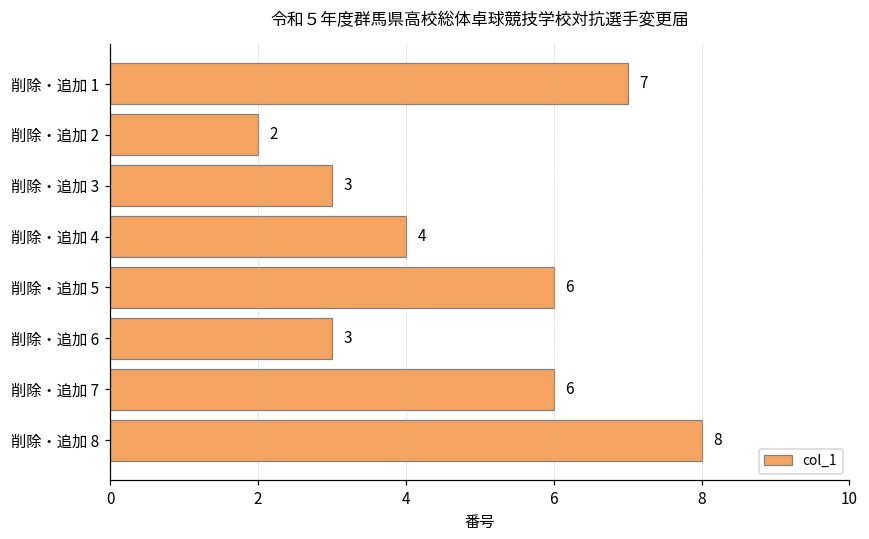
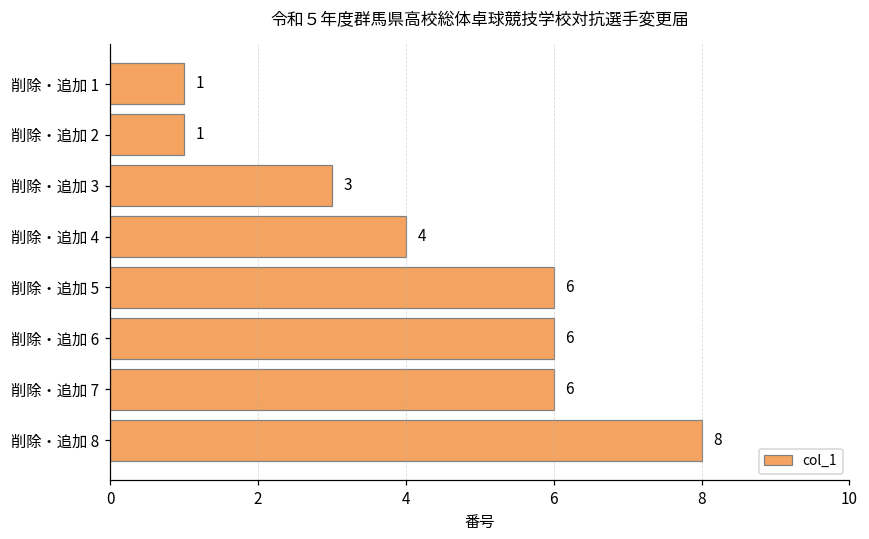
  {
-   "削除・追加 1": 7,
-   "削除・追加 2": 2,
+   "削除・追加 1": 1,
+   "削除・追加 2": 1,
    "削除・追加 3": 3,
    "削除・追加 4": 4,
    "削除・追加 5": 6,
-   "削除・追加 6": 3,
+   "削除・追加 6": 6,
    "削除・追加 7": 6,
    "削除・追加 8": 8
  }
